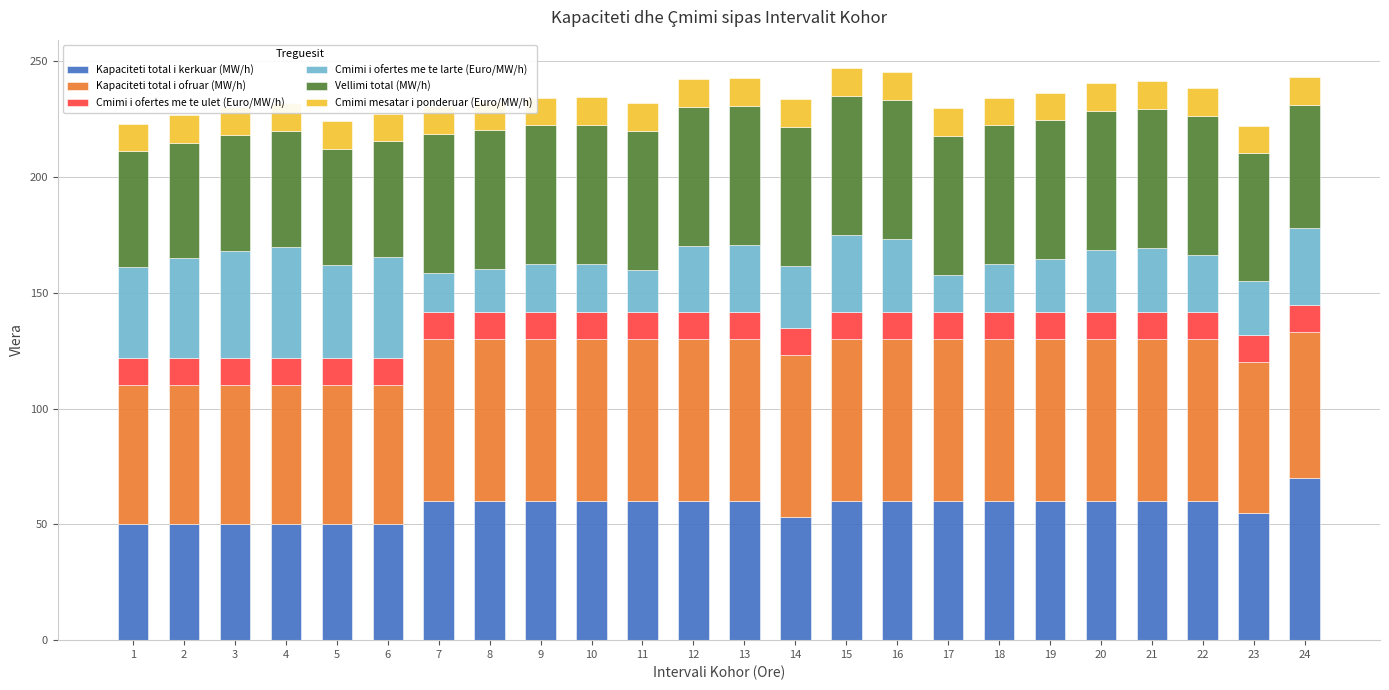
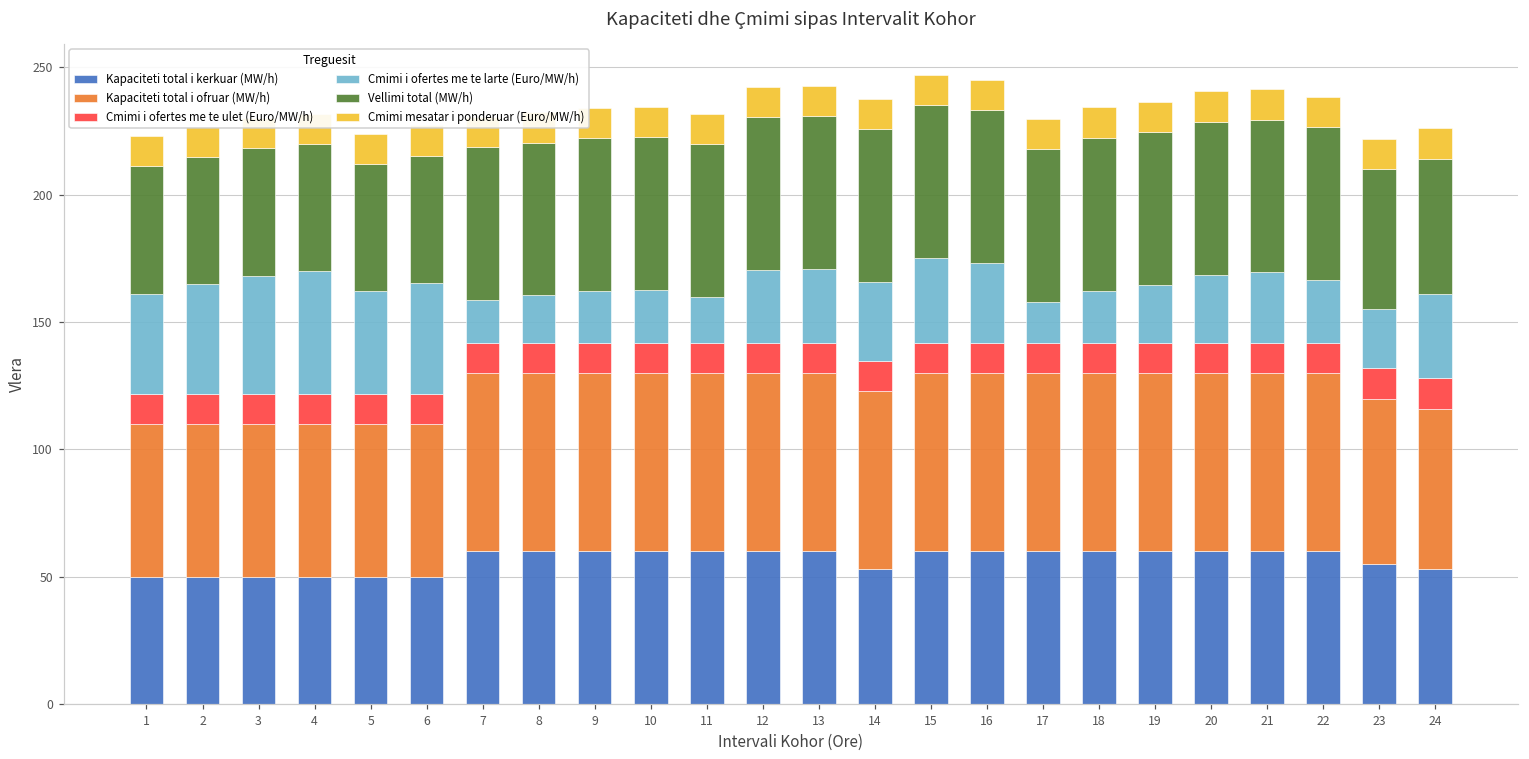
  {
    "Kapaciteti total i kerkuar (MW/h)": {
      "1": 50,
      "2": 50,
      "3": 50,
      "4": 50,
      "5": 50,
      "6": 50,
      "7": 60,
      "8": 60,
      "9": 60,
      "10": 60,
      "11": 60,
      "12": 60,
      "13": 60,
      "14": 53,
      "15": 60,
      "16": 60,
      "17": 60,
      "18": 60,
      "19": 60,
      "20": 60,
      "21": 60,
      "22": 60,
      "23": 55,
-     "24": 70
+     "24": 53
    },
    "Kapaciteti total i ofruar (MW/h)": {
      "1": 60,
      "2": 60,
      "3": 60,
      "4": 60,
      "5": 60,
      "6": 60,
      "7": 70,
      "8": 70,
      "9": 70,
      "10": 70,
      "11": 70,
      "12": 70,
      "13": 70,
      "14": 70,
      "15": 70,
      "16": 70,
      "17": 70,
      "18": 70,
      "19": 70,
      "20": 70,
      "21": 70,
      "22": 70,
      "23": 65,
      "24": 63
    },
    "Cmimi i ofertes me te ulet (Euro/MW/h)": {
      "1": 12,
      "2": 12,
      "3": 12,
      "4": 12,
      "5": 12,
      "6": 12,
      "7": 12,
      "8": 12,
      "9": 12,
      "10": 12,
      "11": 12,
      "12": 12,
      "13": 12,
      "14": 12,
      "15": 12,
      "16": 12,
      "17": 12,
      "18": 12,
      "19": 12,
      "20": 12,
      "21": 12,
      "22": 12,
      "23": 12,
      "24": 12
    },
    "Cmimi i ofertes me te larte (Euro/MW/h)": {
      "1": 39,
      "2": 43,
      "3": 46,
      "4": 48,
      "5": 40,
      "6": 44,
      "7": 17,
      "8": 19,
      "9": 20,
      "10": 21,
      "11": 18,
      "12": 28,
      "13": 29,
-     "14": 27,
+     "14": 31,
      "15": 33,
      "16": 31,
      "17": 16,
      "18": 21,
      "19": 23,
      "20": 27,
      "21": 28,
      "22": 25,
      "23": 23,
      "24": 33
    },
    "Vellimi total (MW/h)": {
      "1": 50,
      "2": 50,
      "3": 50,
      "4": 50,
      "5": 50,
      "6": 50,
      "7": 60,
      "8": 60,
      "9": 60,
      "10": 60,
      "11": 60,
      "12": 60,
      "13": 60,
      "14": 60,
      "15": 60,
      "16": 60,
      "17": 60,
      "18": 60,
      "19": 60,
      "20": 60,
      "21": 60,
      "22": 60,
      "23": 55,
      "24": 53
    },
    "Cmimi mesatar i ponderuar (Euro/MW/h)": {
      "1": 12,
      "2": 12,
      "5": 12,
      "6": 12,
      "9": 12,
      "10": 12,
      "11": 12,
      "12": 12,
      "13": 12,
      "14": 12,
      "15": 12,
      "16": 12,
      "17": 12,
      "18": 12,
      "19": 12,
      "20": 12,
      "21": 12,
      "22": 12,
      "23": 12,
      "24": 12
    }
  }
